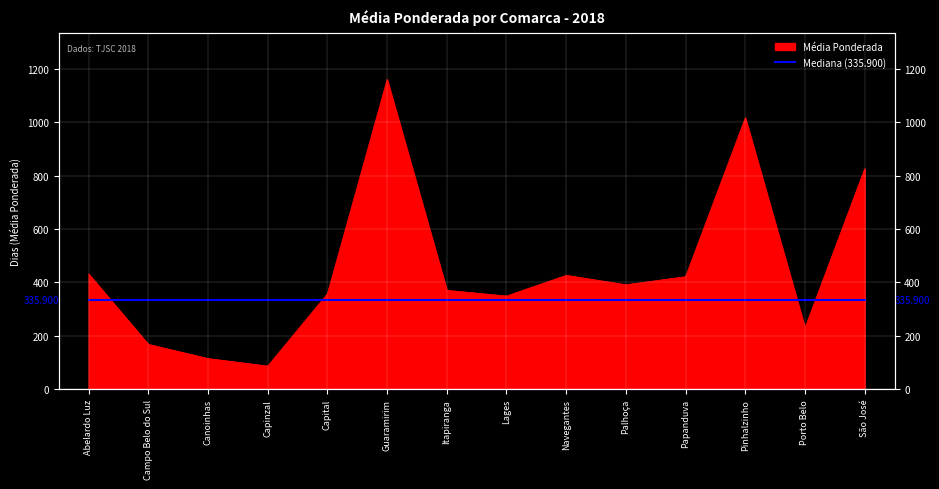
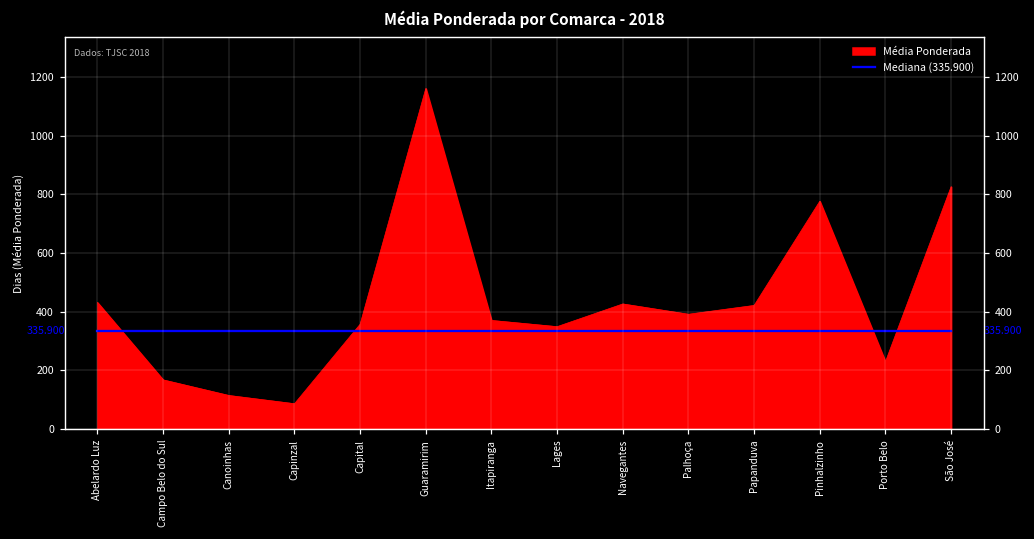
  {
    "Média Ponderada": {
      "Abelardo Luz": 430,
      "Campo Belo do Sul": 170,
      "Canoinhas": 110,
      "Capinzal": 90,
      "Capital": 360,
      "Guaramirim": 1160,
      "Itapiranga": 370,
      "Lages": 350,
      "Navegantes": 430,
      "Palhoça": 390,
      "Papanduva": 420,
-     "Pinhalzinho": 1020,
+     "Pinhalzinho": 780,
      "Porto Belo": 230,
      "São José": 830
    },
    "Mediana (335.900)": {
      "Abelardo Luz": 340,
      "Campo Belo do Sul": 340,
      "Canoinhas": 340,
      "Capinzal": 340,
      "Capital": 340,
      "Guaramirim": 340,
      "Itapiranga": 340,
      "Lages": 340,
      "Navegantes": 340,
      "Palhoça": 340,
      "Papanduva": 340,
      "Pinhalzinho": 340,
      "Porto Belo": 340,
      "São José": 340
    }
  }
